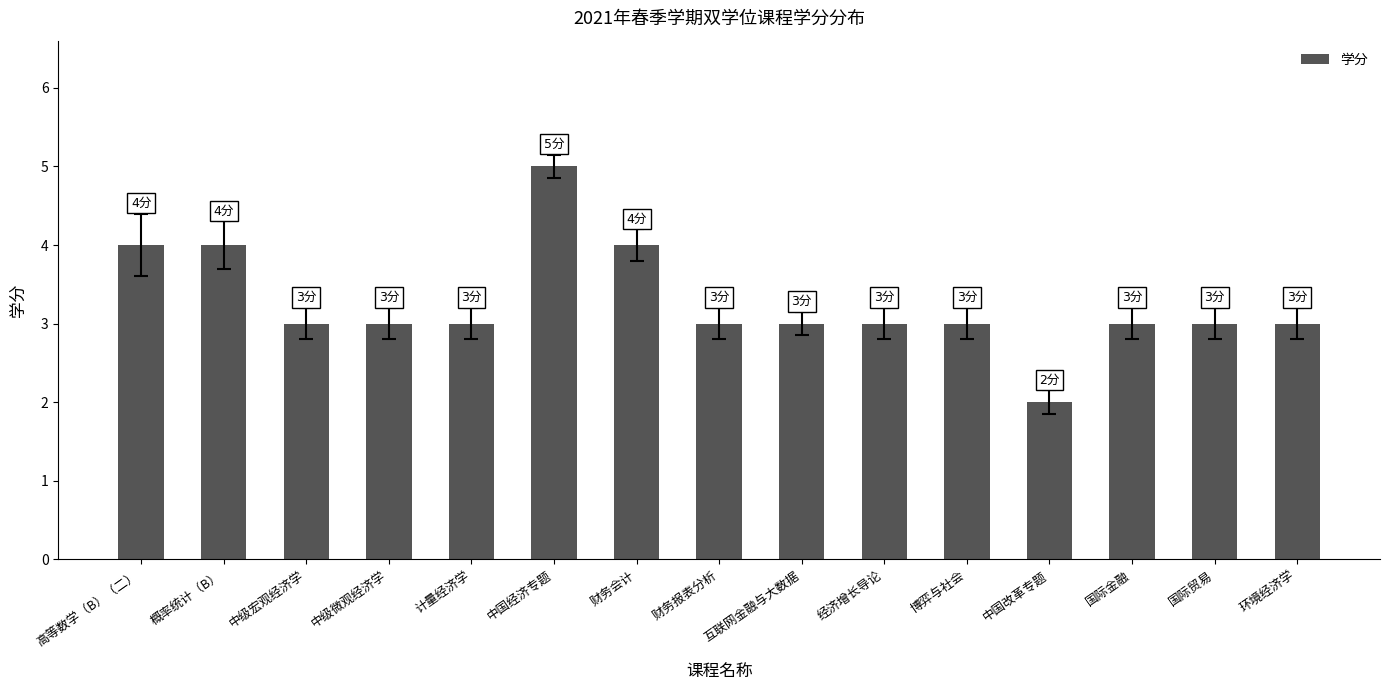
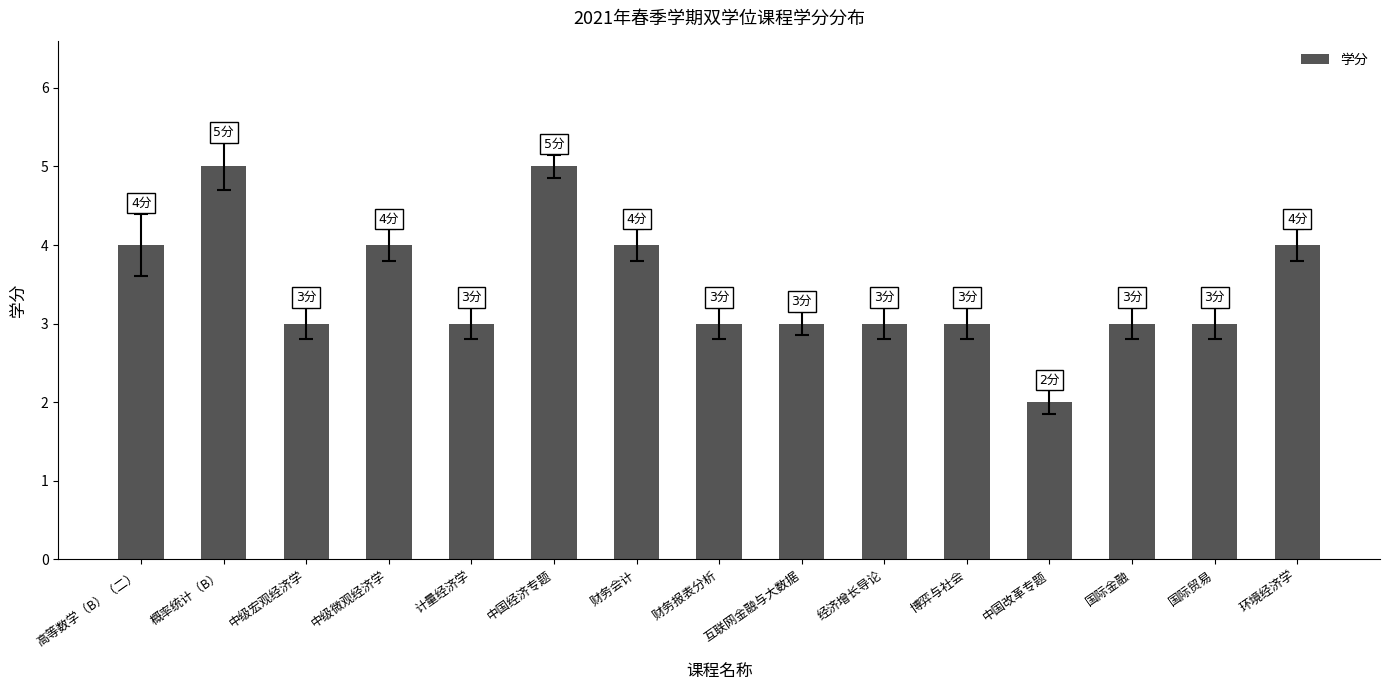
  {
    "学分": {
-     "概率统计（B）": "4分",
-     "中级微观经济学": "3分",
-     "环境经济学": "3分"
+     "概率统计（B）": "5分",
+     "中级微观经济学": "4分",
+     "环境经济学": "4分"
    }
  }
